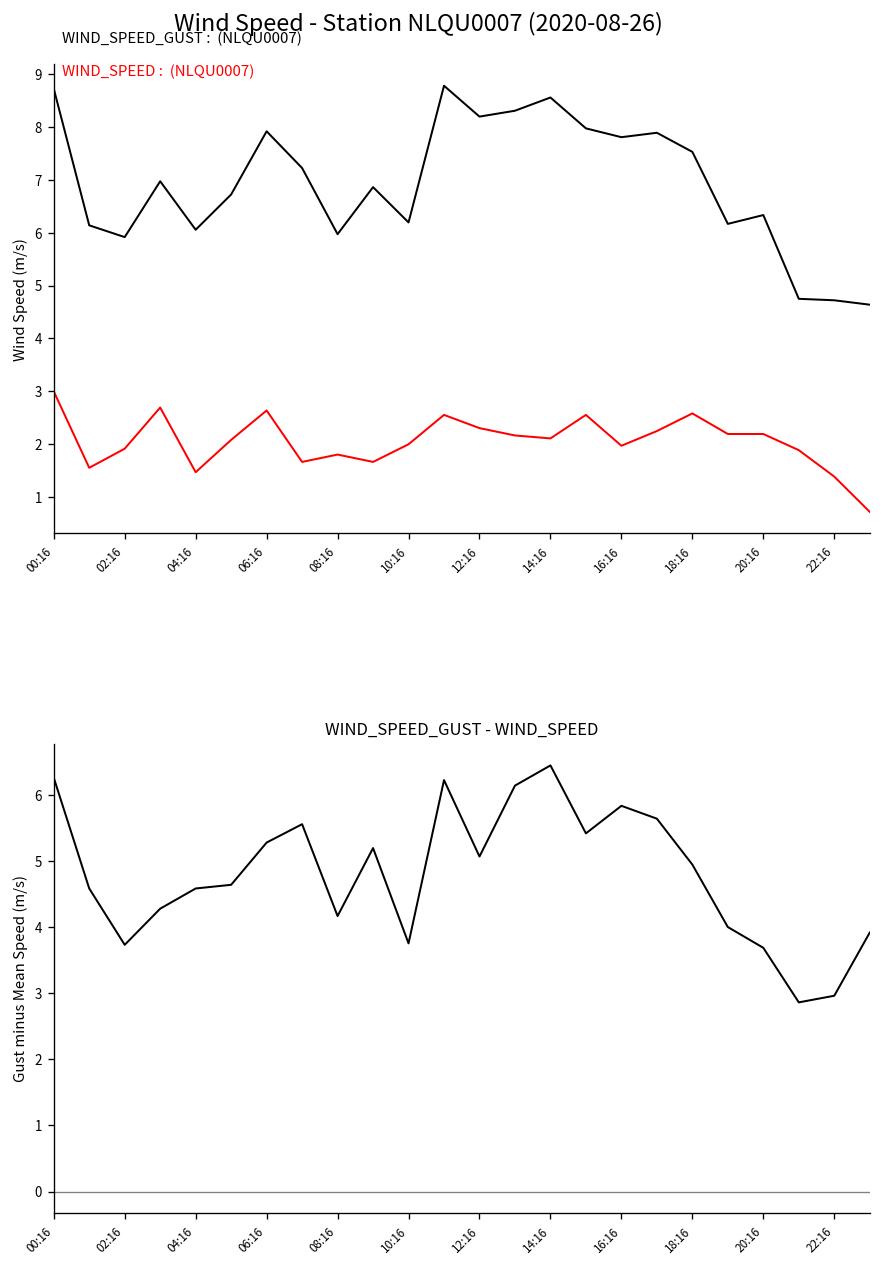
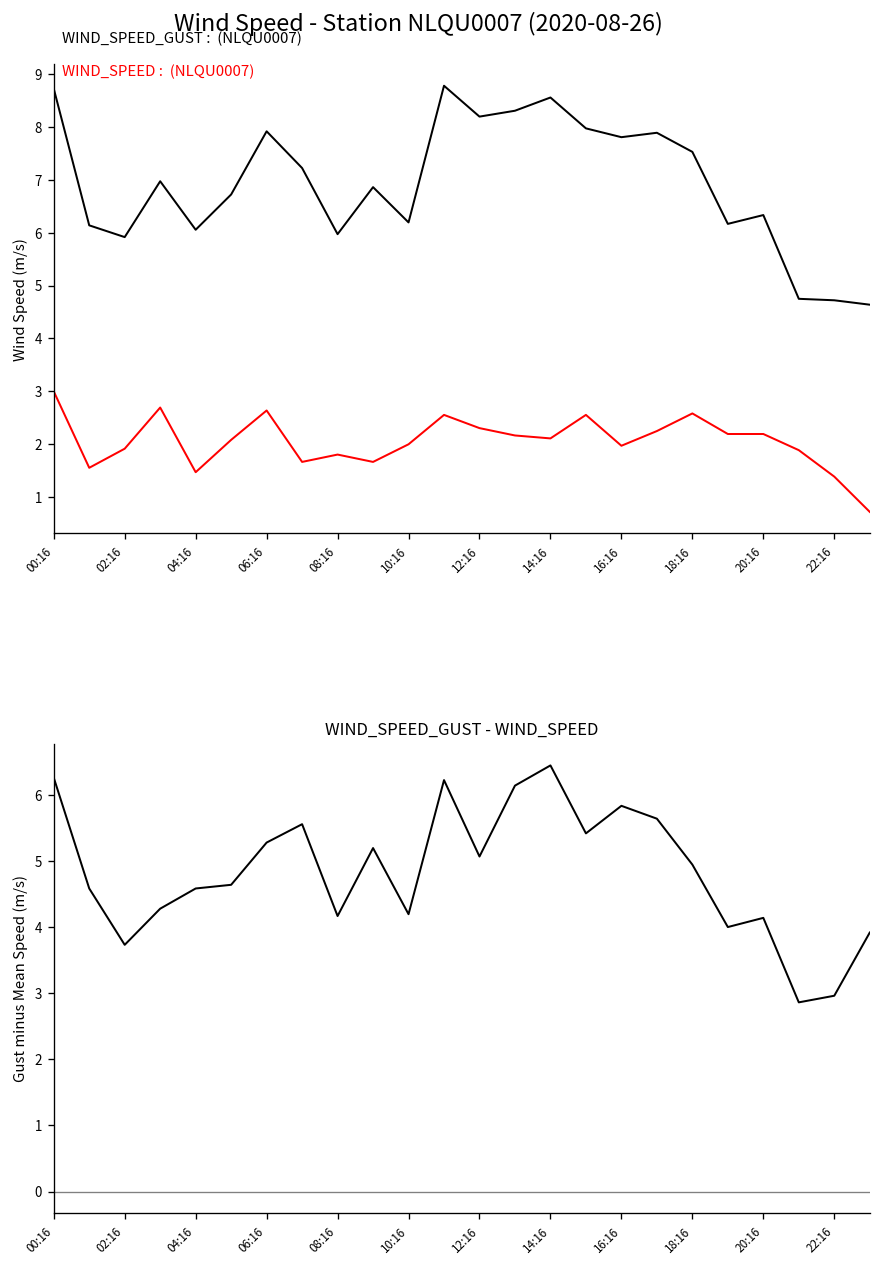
  {
    "WIND_SPEED_GUST - WIND_SPEED": {
      "00:16": 6.3,
      "02:16": 3.7,
      "04:16": 4.6,
      "06:16": 5.3,
      "08:16": 4.2,
-     "10:16": 3.8,
+     "10:16": 4.2,
      "12:16": 5.1,
      "14:16": 6.4,
      "16:16": 5.8,
      "18:16": 4.9,
-     "20:16": 3.7,
+     "20:16": 4.1,
      "22:16": 3.0
    }
  }
